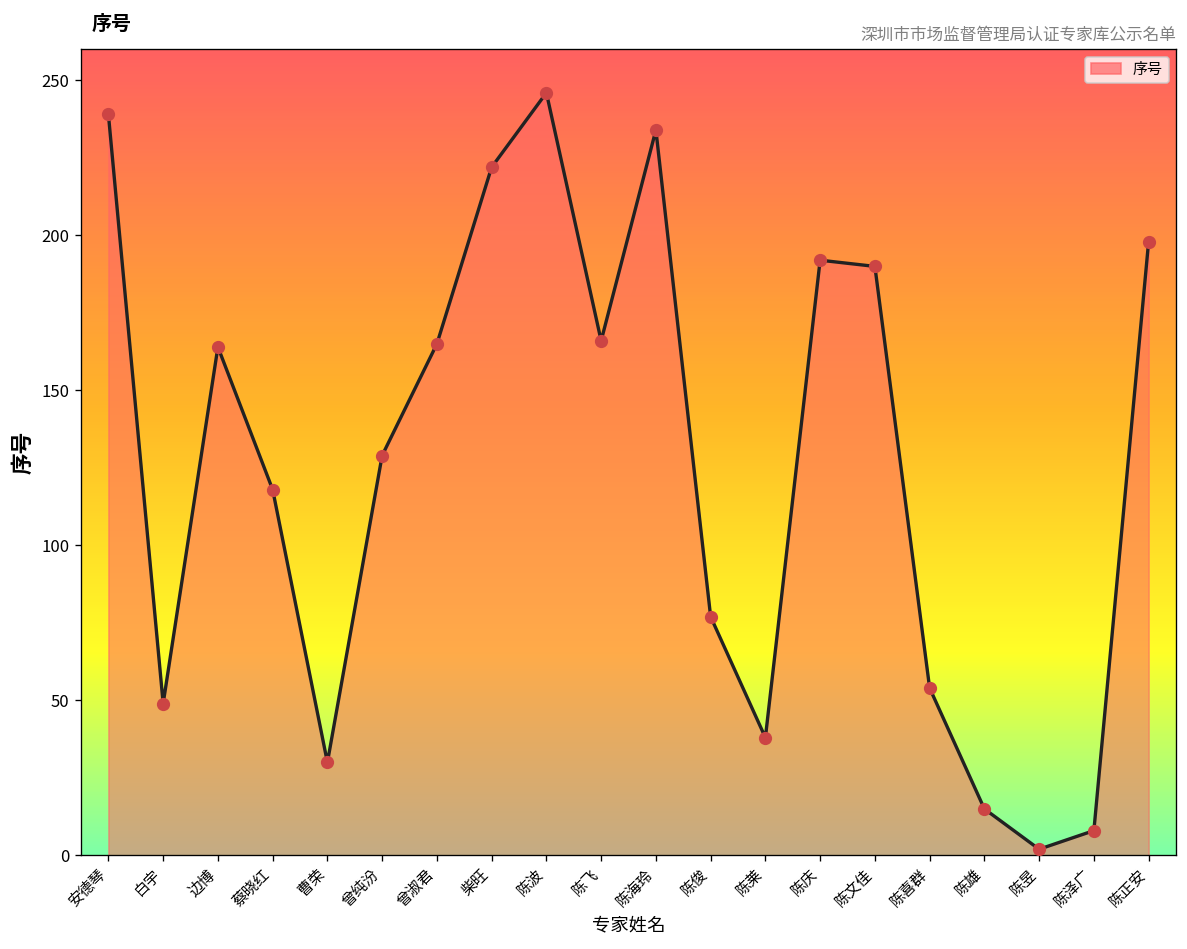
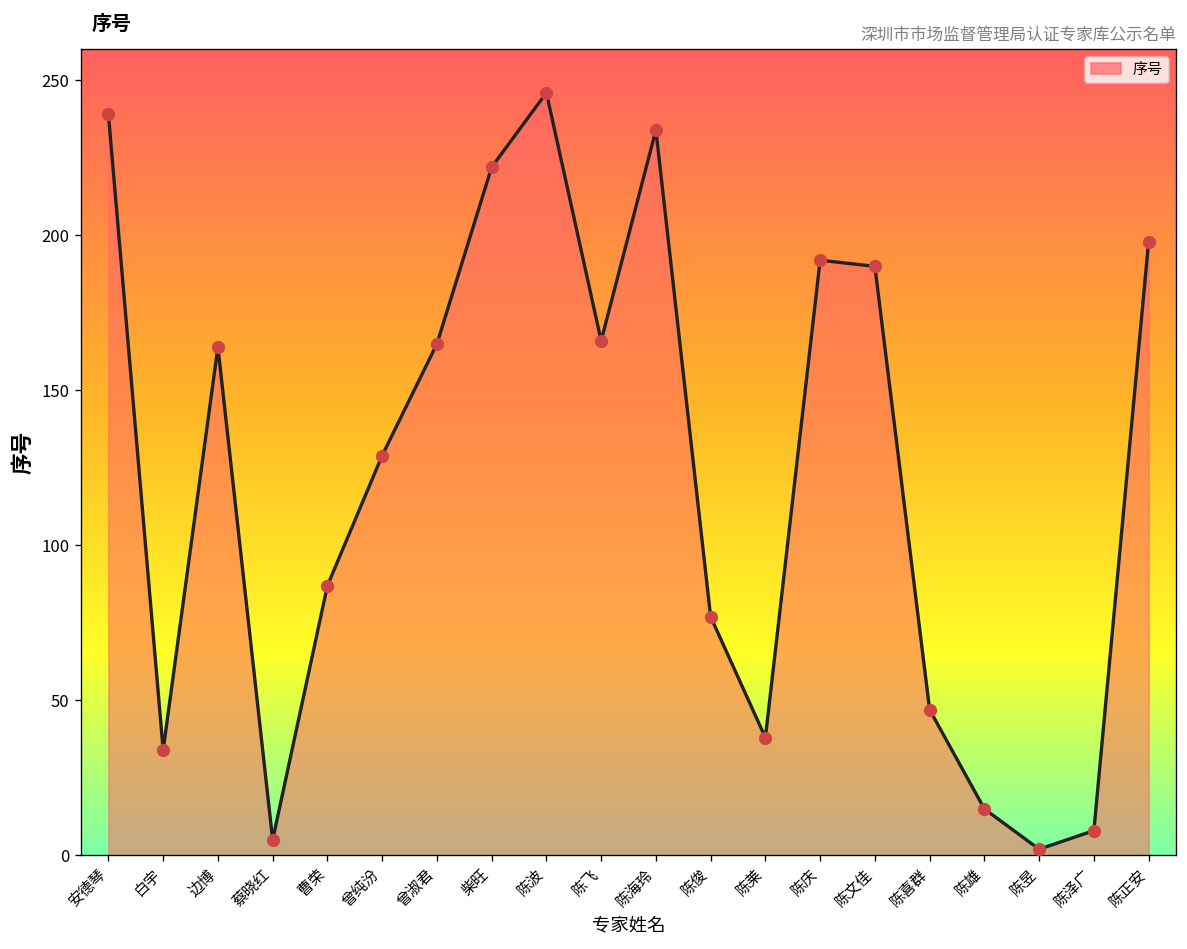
  {
    "安德琴": 239,
-   "白宇": 49,
+   "白宇": 34,
    "边博": 164,
-   "蔡晓红": 118,
-   "曹荣": 30,
+   "蔡晓红": 5,
+   "曹荣": 87,
    "曾纯汾": 129,
    "曾淑君": 165,
    "柴旺": 222,
    "陈波": 246,
    "陈飞": 166,
    "陈海玲": 234,
    "陈俊": 77,
    "陈莱": 38,
    "陈庆": 192,
    "陈文佳": 190,
-   "陈喜群": 54,
+   "陈喜群": 47,
    "陈雄": 15,
    "陈昱": 2,
    "陈泽广": 8,
    "陈正安": 198
  }
